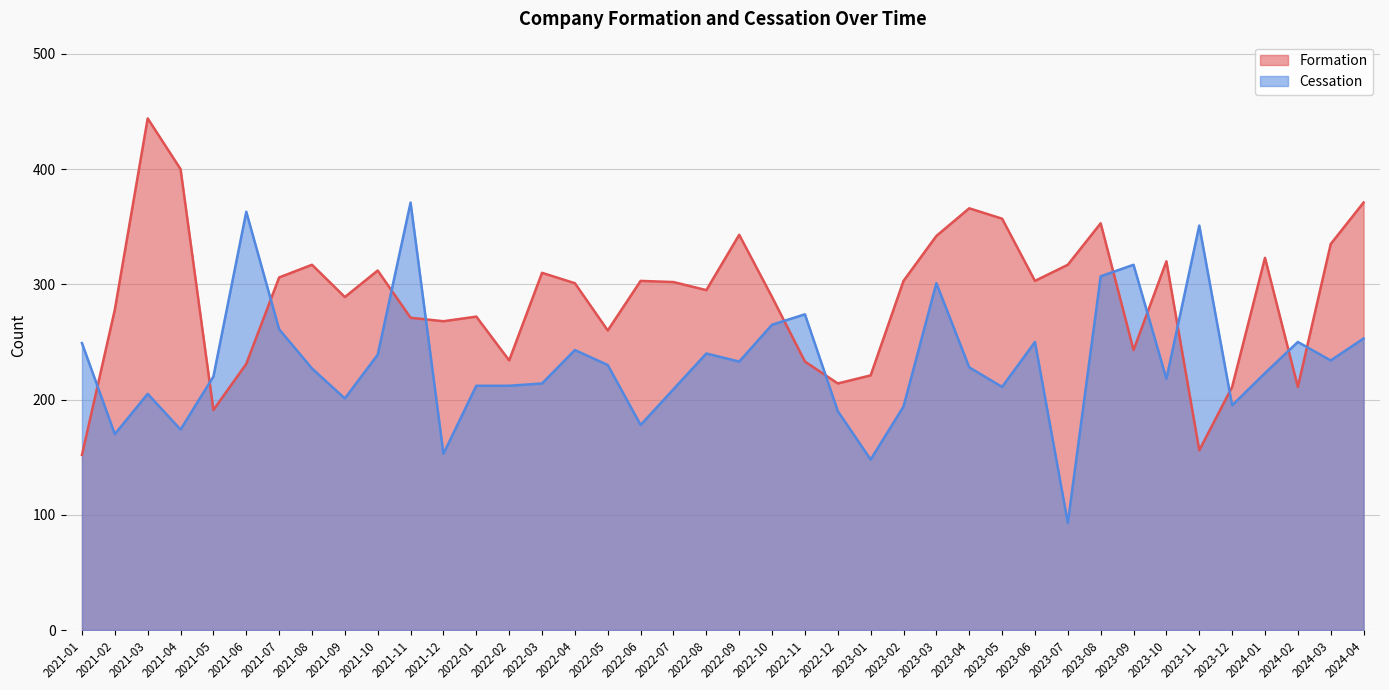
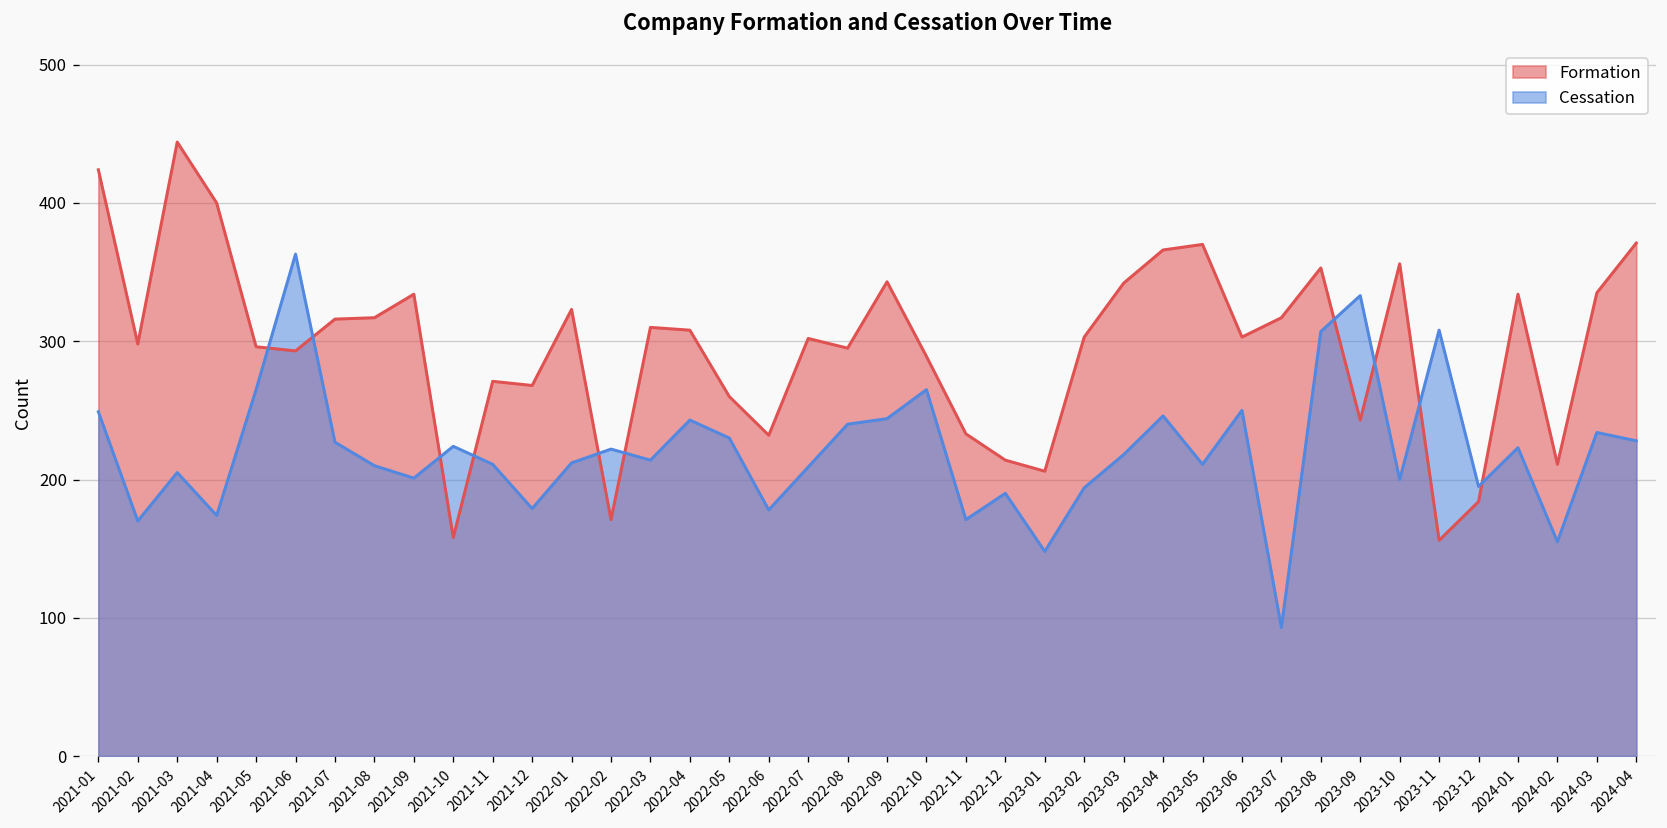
  {
    "Formation": {
-     "2021-01": 152,
-     "2021-02": 278,
+     "2021-01": 424,
+     "2021-02": 298,
      "2021-03": 444,
      "2021-04": 400,
-     "2021-05": 191,
-     "2021-06": 231,
-     "2021-07": 306,
+     "2021-05": 296,
+     "2021-06": 293,
+     "2021-07": 316,
      "2021-08": 317,
-     "2021-09": 289,
-     "2021-10": 312,
+     "2021-09": 334,
+     "2021-10": 158,
      "2021-11": 271,
      "2021-12": 268,
-     "2022-01": 272,
-     "2022-02": 234,
+     "2022-01": 323,
+     "2022-02": 171,
      "2022-03": 310,
-     "2022-04": 301,
+     "2022-04": 308,
      "2022-05": 260,
-     "2022-06": 303,
+     "2022-06": 232,
      "2022-07": 302,
      "2022-08": 295,
      "2022-09": 343,
      "2022-10": 289,
      "2022-11": 233,
      "2022-12": 214,
-     "2023-01": 221,
+     "2023-01": 206,
      "2023-02": 303,
      "2023-03": 342,
      "2023-04": 366,
-     "2023-05": 357,
+     "2023-05": 370,
      "2023-06": 303,
      "2023-07": 317,
      "2023-08": 353,
      "2023-09": 243,
-     "2023-10": 320,
+     "2023-10": 356,
      "2023-11": 156,
-     "2023-12": 211,
-     "2024-01": 323,
+     "2023-12": 184,
+     "2024-01": 334,
      "2024-02": 211,
      "2024-03": 335,
      "2024-04": 371
    },
    "Cessation": {
      "2021-01": 249,
      "2021-02": 170,
      "2021-03": 205,
      "2021-04": 174,
-     "2021-05": 220,
+     "2021-05": 265,
      "2021-06": 363,
-     "2021-07": 261,
-     "2021-08": 227,
+     "2021-07": 227,
+     "2021-08": 210,
      "2021-09": 201,
-     "2021-10": 239,
-     "2021-11": 371,
-     "2021-12": 153,
+     "2021-10": 224,
+     "2021-11": 211,
+     "2021-12": 179,
      "2022-01": 212,
-     "2022-02": 212,
+     "2022-02": 222,
      "2022-03": 214,
      "2022-04": 243,
      "2022-05": 230,
      "2022-06": 178,
      "2022-07": 209,
      "2022-08": 240,
-     "2022-09": 233,
+     "2022-09": 244,
      "2022-10": 265,
-     "2022-11": 274,
+     "2022-11": 171,
      "2022-12": 190,
      "2023-01": 148,
      "2023-02": 194,
-     "2023-03": 301,
-     "2023-04": 228,
+     "2023-03": 218,
+     "2023-04": 246,
      "2023-05": 211,
      "2023-06": 250,
      "2023-07": 93,
      "2023-08": 307,
-     "2023-09": 317,
-     "2023-10": 218,
-     "2023-11": 351,
+     "2023-09": 333,
+     "2023-10": 200,
+     "2023-11": 308,
      "2023-12": 195,
      "2024-01": 223,
-     "2024-02": 250,
+     "2024-02": 155,
      "2024-03": 234,
-     "2024-04": 253
+     "2024-04": 228
    }
  }
